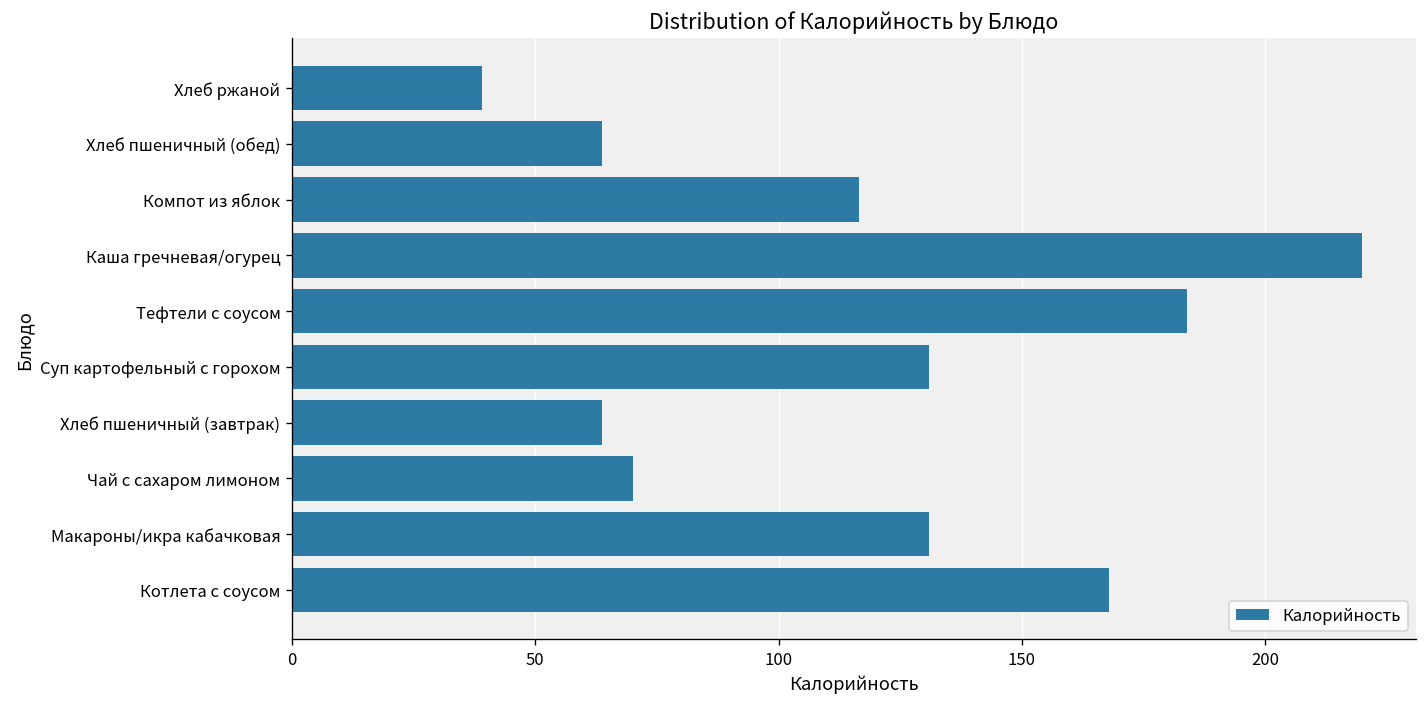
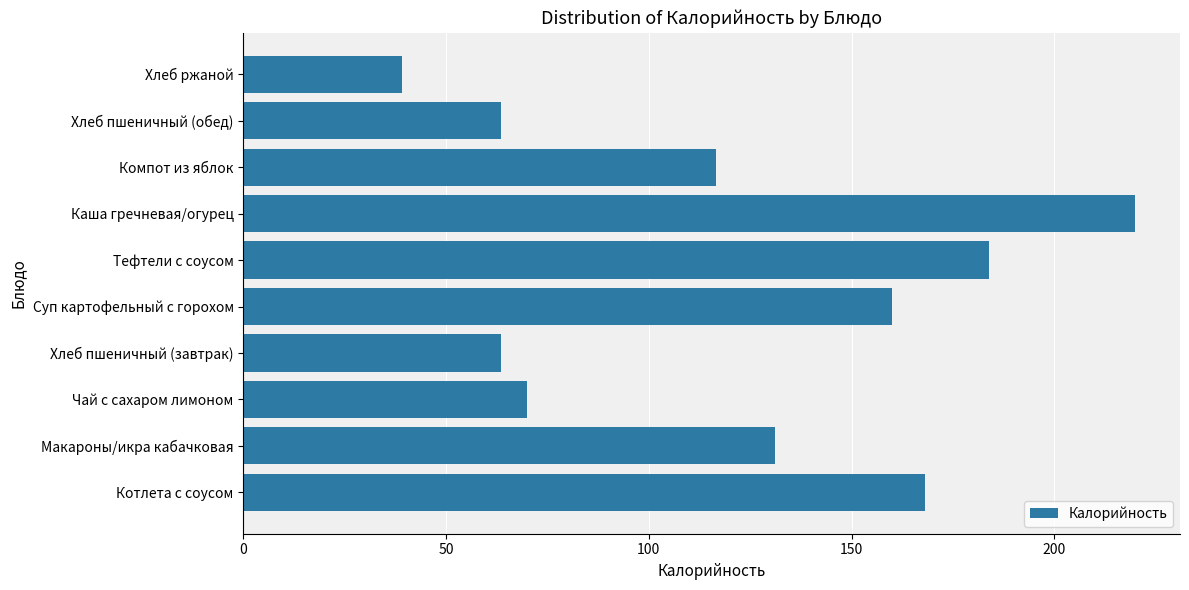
  {
    "Хлеб ржаной": 39,
    "Хлеб пшеничный (обед)": 64,
    "Компот из яблок": 117,
    "Каша гречневая/огурец": 220,
    "Тефтели с соусом": 184,
-   "Суп картофельный с горохом": 131,
+   "Суп картофельный с горохом": 160,
    "Хлеб пшеничный (завтрак)": 64,
    "Чай с сахаром лимоном": 70,
    "Макароны/икра кабачковая": 131,
    "Котлета с соусом": 168
  }
